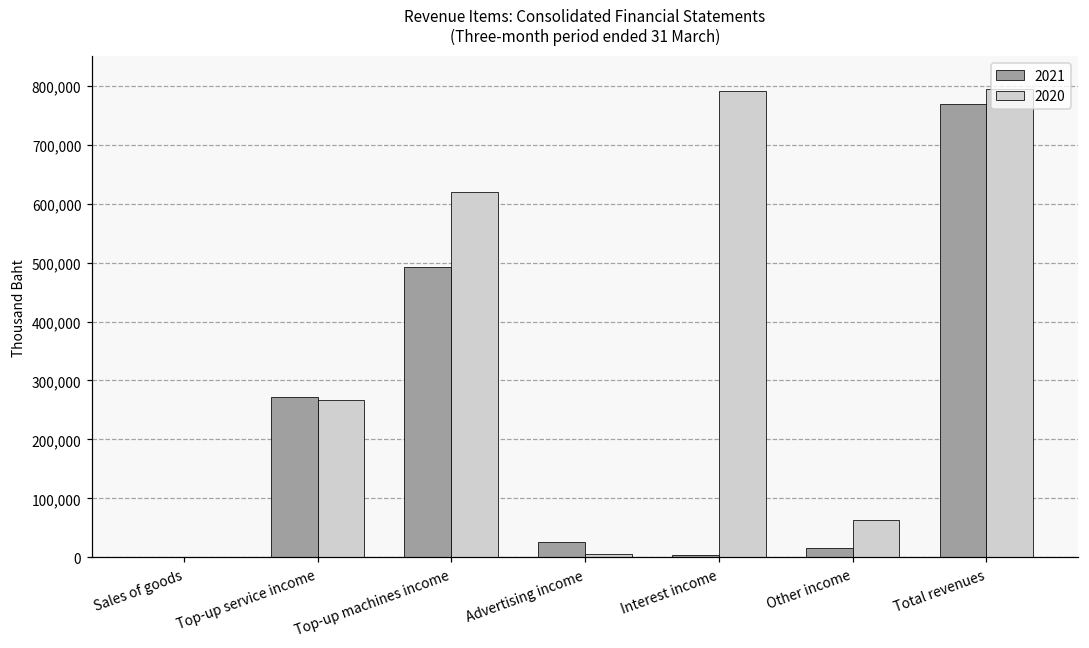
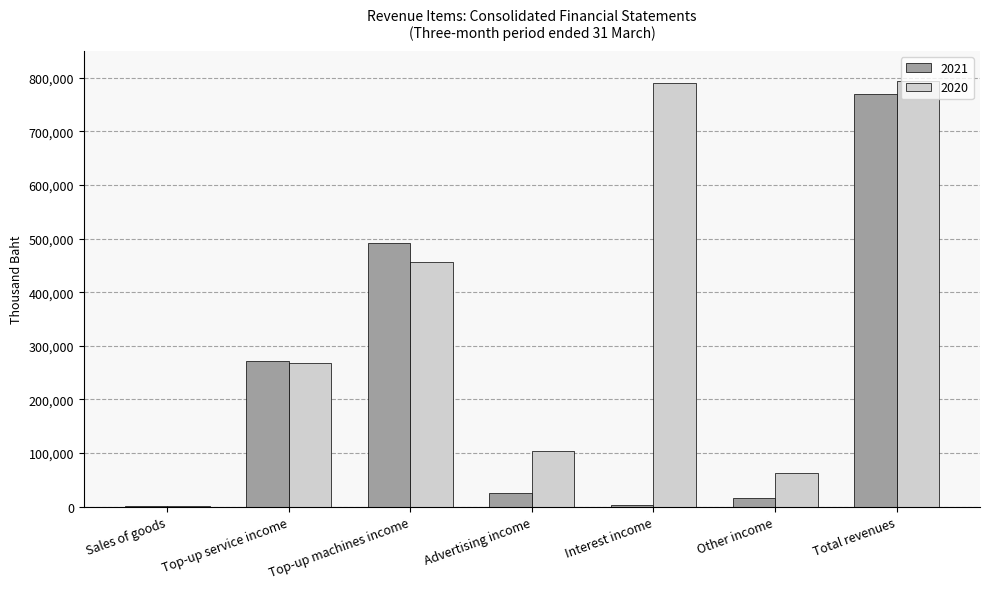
  {
    "2021": {
      "Top-up service income": "270,000",
      "Top-up machines income": "490,000",
      "Advertising income": "30,000",
      "Other income": "20,000",
      "Total revenues": "770,000"
    },
    "2020": {
      "Top-up service income": "270,000",
-     "Top-up machines income": "620,000",
-     "Advertising income": "10,000",
+     "Top-up machines income": "460,000",
+     "Advertising income": "100,000",
      "Interest income": "790,000",
      "Other income": "60,000"
    }
  }
